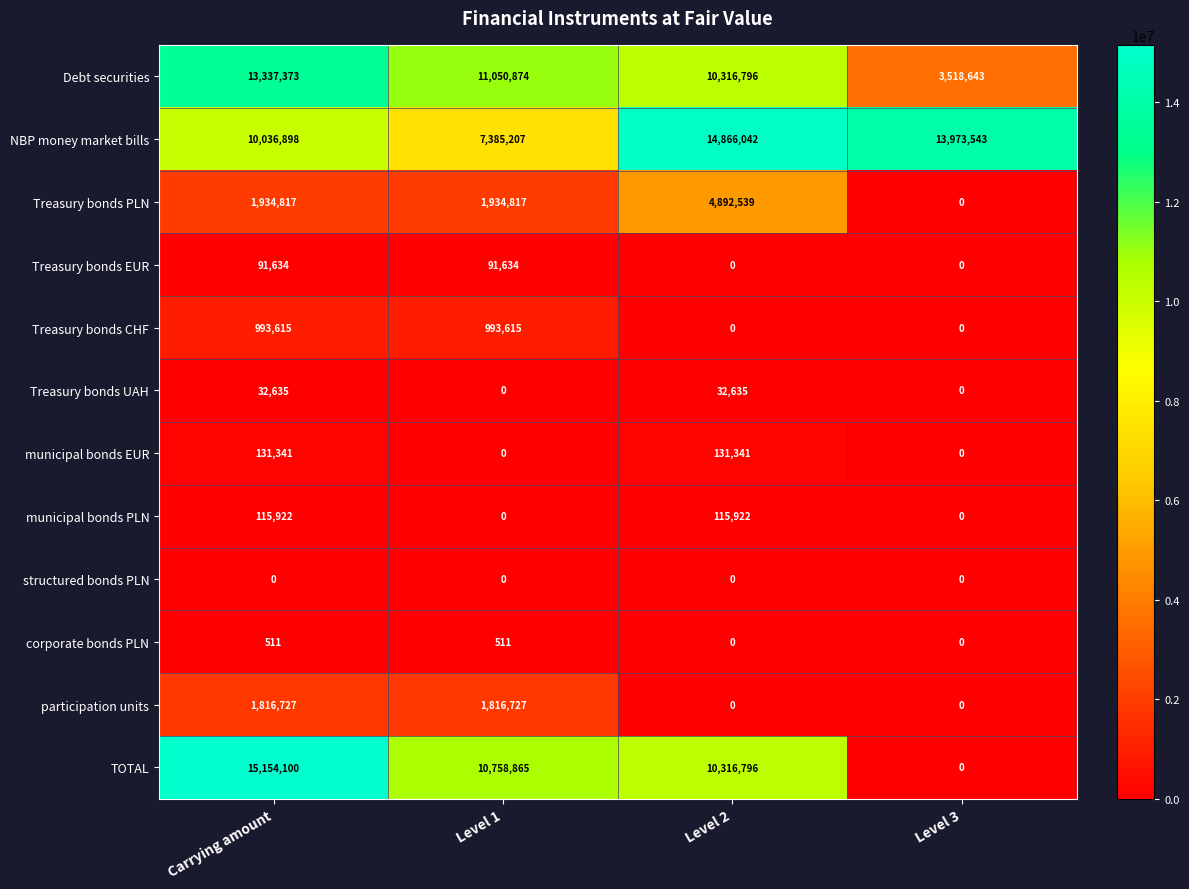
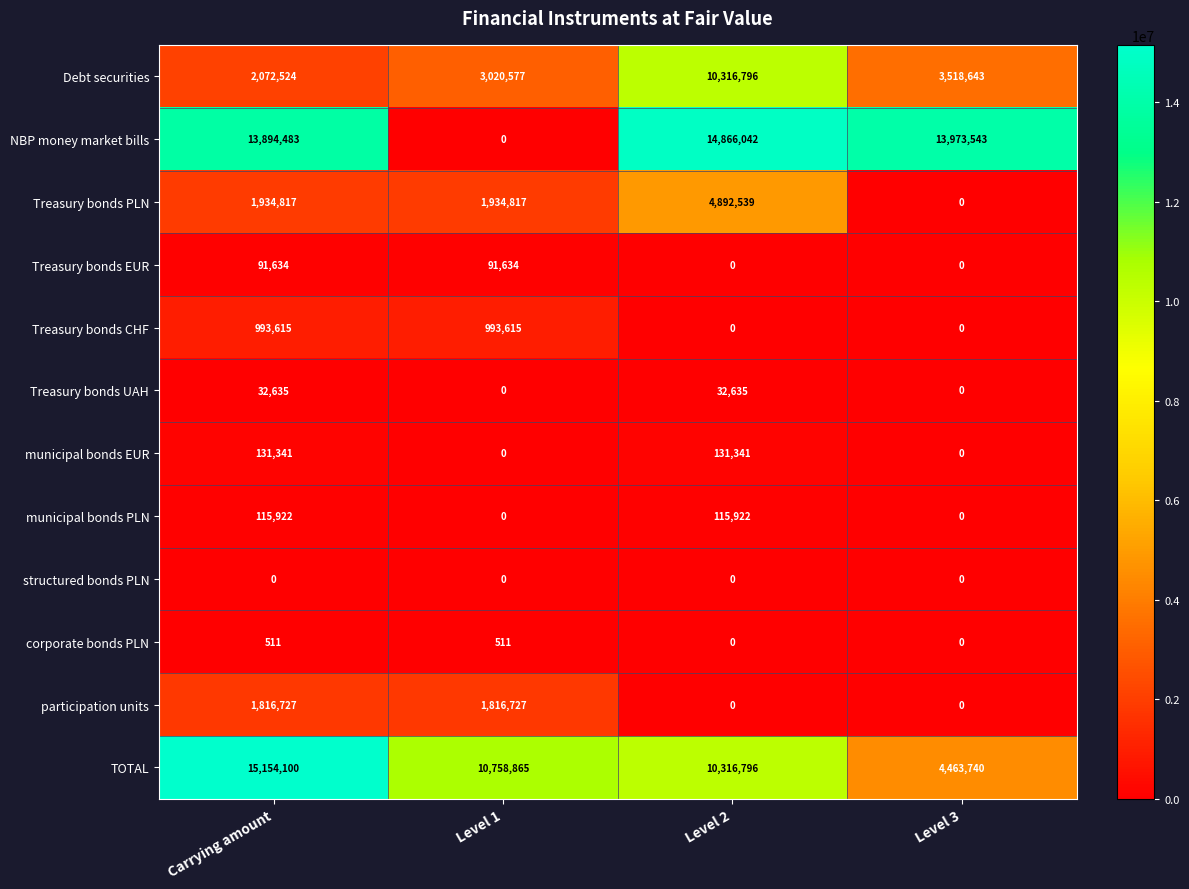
  {
    "Debt securities": {
-     "Carrying amount": "13,337,373",
-     "Level 1": "11,050,874",
+     "Carrying amount": "2,072,524",
+     "Level 1": "3,020,577",
      "Level 2": "10,316,796",
      "Level 3": "3,518,643"
    },
    "NBP money market bills": {
-     "Carrying amount": "10,036,898",
-     "Level 1": "7,385,207",
+     "Carrying amount": "13,894,483",
+     "Level 1": "0",
      "Level 2": "14,866,042",
      "Level 3": "13,973,543"
    },
    "Treasury bonds PLN": {
      "Carrying amount": "1,934,817",
      "Level 1": "1,934,817",
      "Level 2": "4,892,539",
      "Level 3": "0"
    },
    "Treasury bonds EUR": {
      "Carrying amount": "91,634",
      "Level 1": "91,634",
      "Level 2": "0",
      "Level 3": "0"
    },
    "Treasury bonds CHF": {
      "Carrying amount": "993,615",
      "Level 1": "993,615",
      "Level 2": "0",
      "Level 3": "0"
    },
    "Treasury bonds UAH": {
      "Carrying amount": "32,635",
      "Level 1": "0",
      "Level 2": "32,635",
      "Level 3": "0"
    },
    "municipal bonds EUR": {
      "Carrying amount": "131,341",
      "Level 1": "0",
      "Level 2": "131,341",
      "Level 3": "0"
    },
    "municipal bonds PLN": {
      "Carrying amount": "115,922",
      "Level 1": "0",
      "Level 2": "115,922",
      "Level 3": "0"
    },
    "structured bonds PLN": {
      "Carrying amount": "0",
      "Level 1": "0",
      "Level 2": "0",
      "Level 3": "0"
    },
    "corporate bonds PLN": {
      "Carrying amount": "511",
      "Level 1": "511",
      "Level 2": "0",
      "Level 3": "0"
    },
    "participation units": {
      "Carrying amount": "1,816,727",
      "Level 1": "1,816,727",
      "Level 2": "0",
      "Level 3": "0"
    },
    "TOTAL": {
      "Carrying amount": "15,154,100",
      "Level 1": "10,758,865",
      "Level 2": "10,316,796",
-     "Level 3": "0"
+     "Level 3": "4,463,740"
    }
  }
